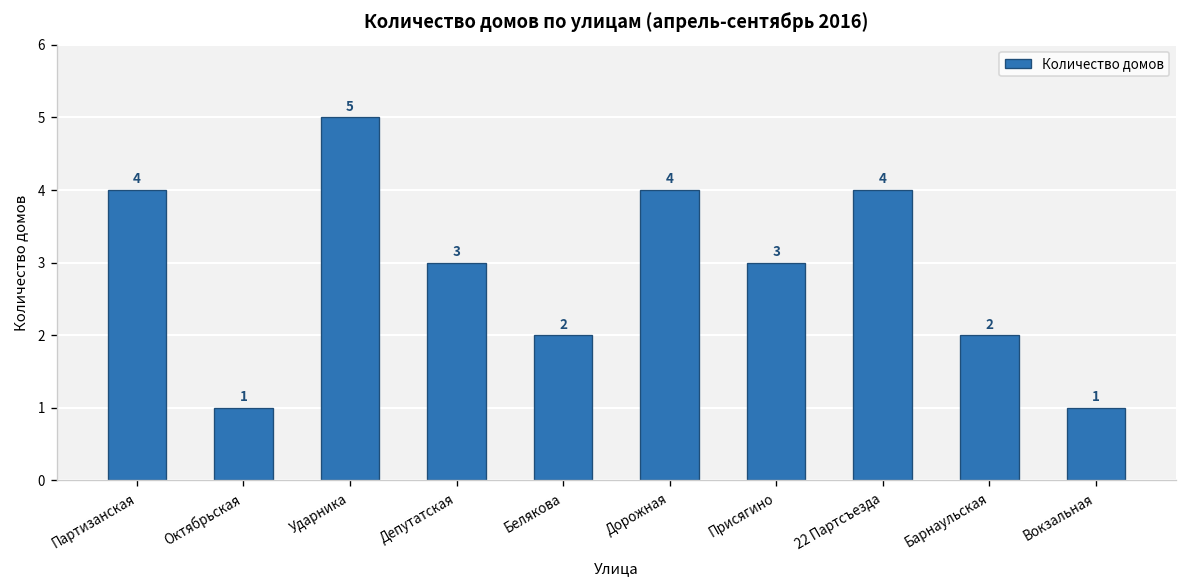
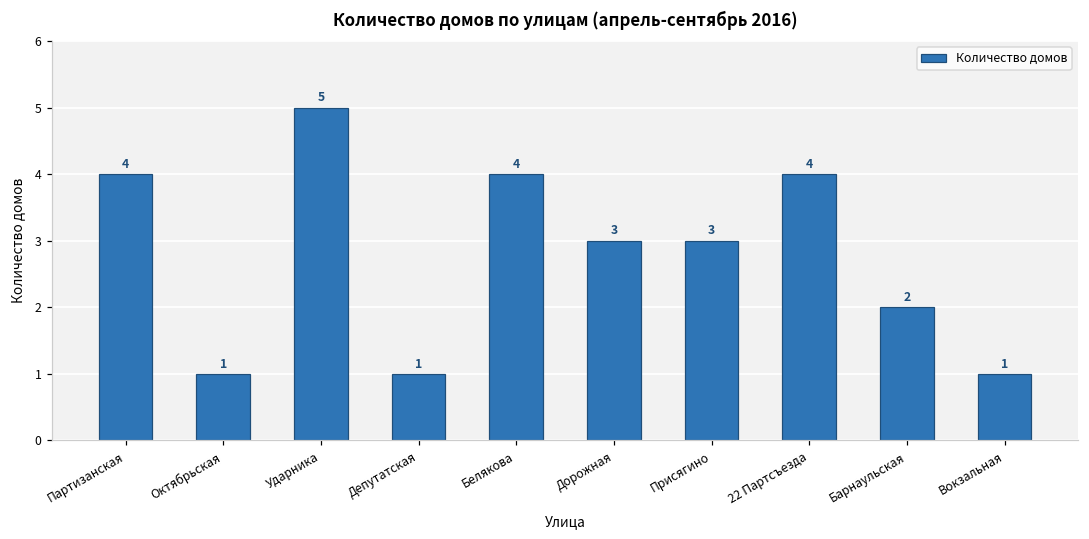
  {
    "Партизанская": 4,
    "Октябрьская": 1,
    "Ударника": 5,
-   "Депутатская": 3,
-   "Белякова": 2,
-   "Дорожная": 4,
+   "Депутатская": 1,
+   "Белякова": 4,
+   "Дорожная": 3,
    "Присягино": 3,
    "22 Партсъезда": 4,
    "Барнаульская": 2,
    "Вокзальная": 1
  }
